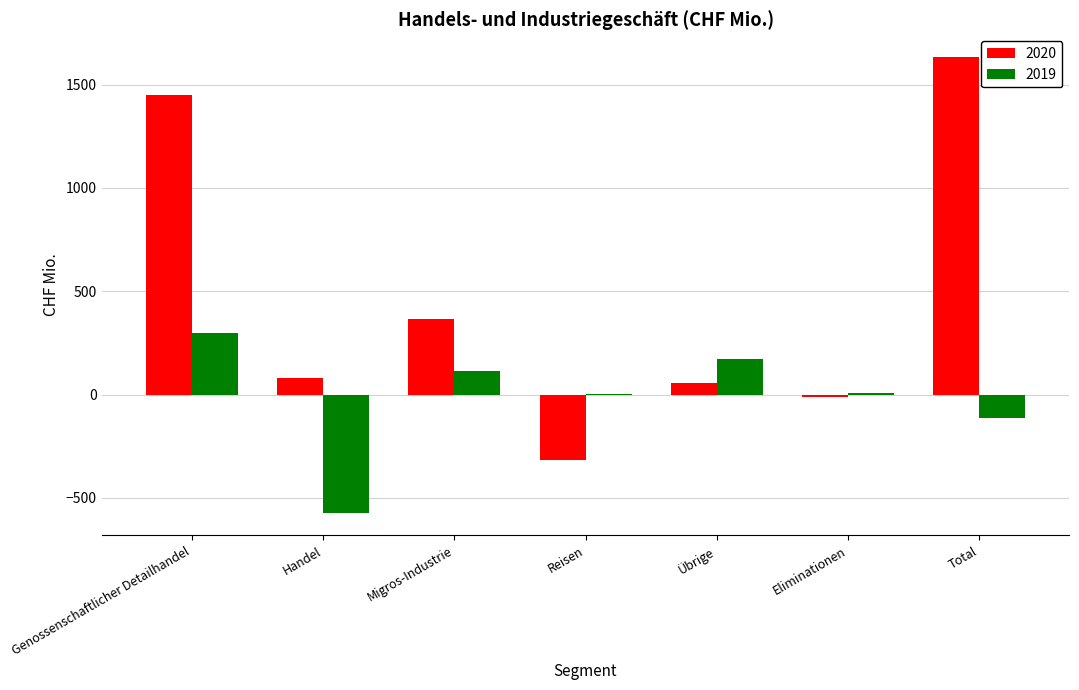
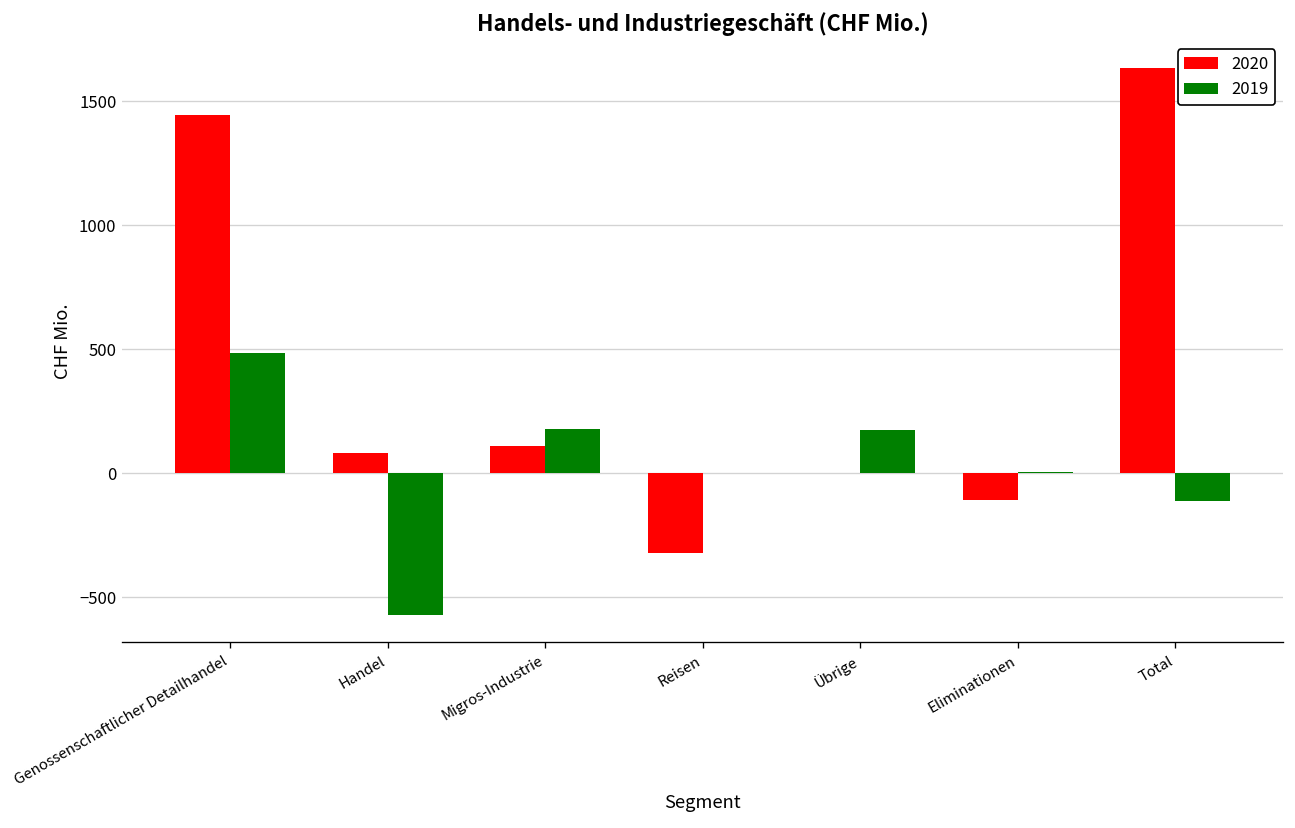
  {
    "2020": {
      "Genossenschaftlicher Detailhandel": 1450,
      "Handel": 80,
-     "Migros-Industrie": 370,
+     "Migros-Industrie": 110,
      "Reisen": -320,
-     "Übrige": 60,
-     "Eliminationen": -10,
+     "Übrige": 0,
+     "Eliminationen": -110,
      "Total": 1630
    },
    "2019": {
-     "Genossenschaftlicher Detailhandel": 300,
+     "Genossenschaftlicher Detailhandel": 490,
      "Handel": -570,
-     "Migros-Industrie": 120,
+     "Migros-Industrie": 180,
      "Übrige": 170,
      "Total": -110
    }
  }
